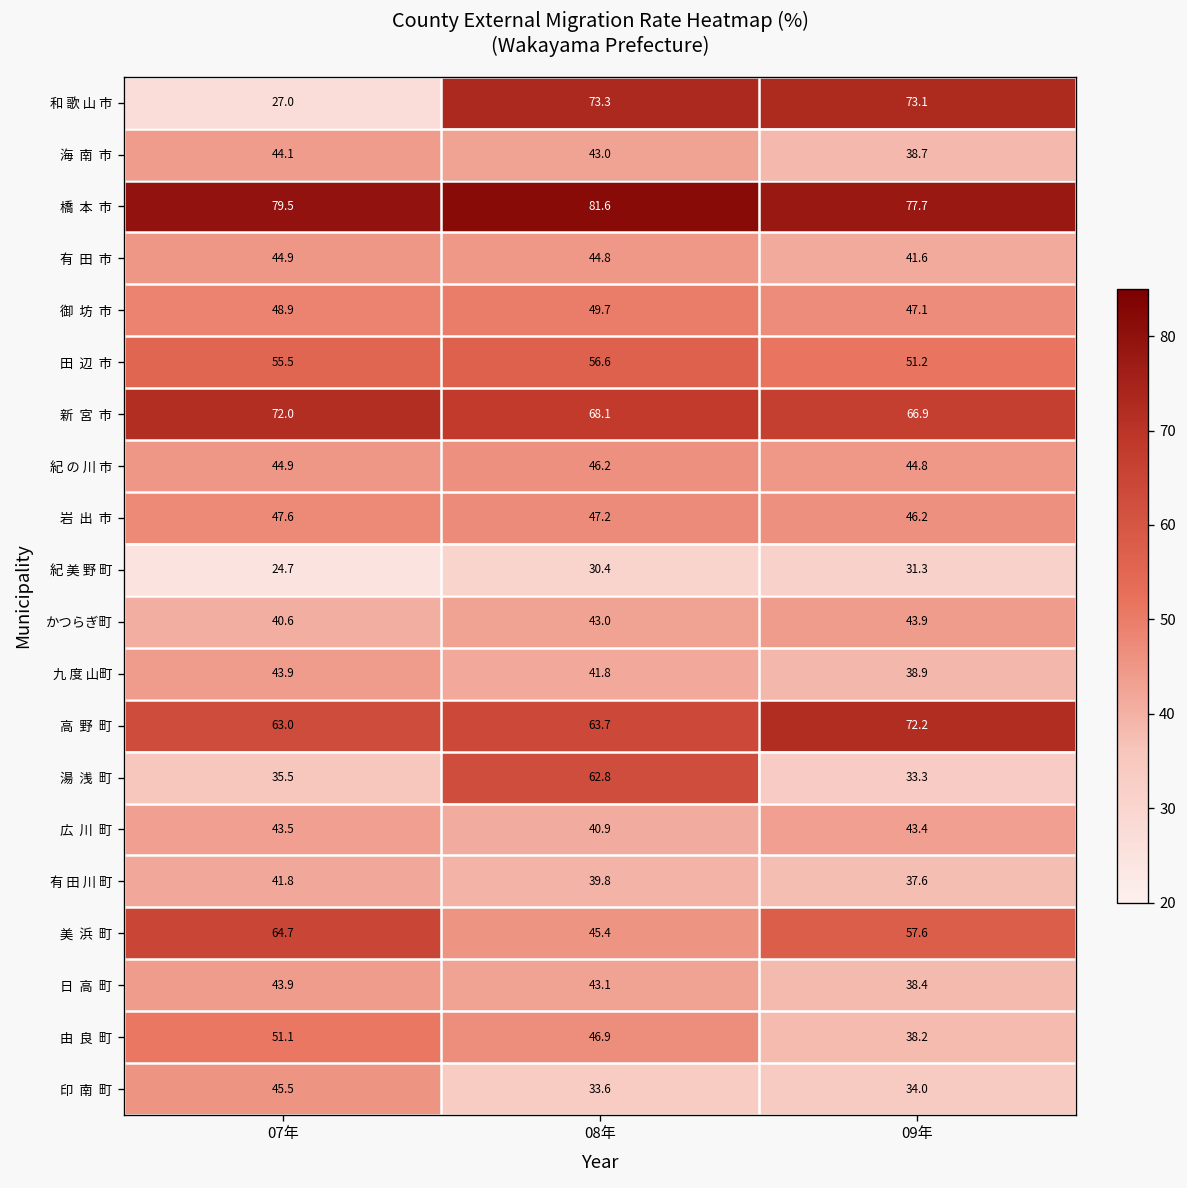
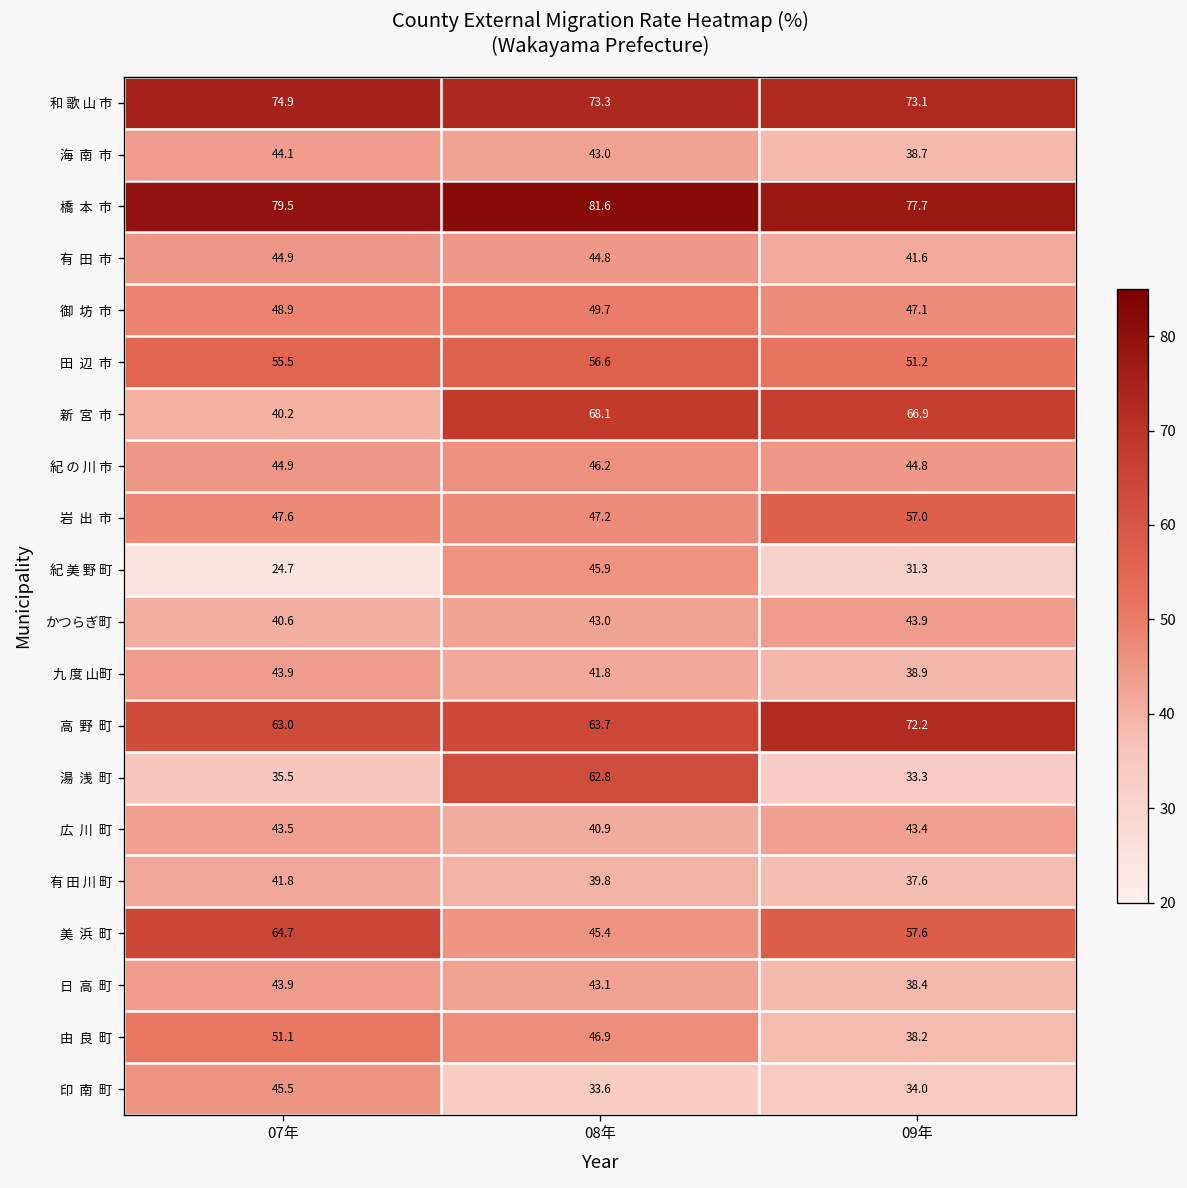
  {
    "和 歌 山 市": {
-     "07年": 27.0,
+     "07年": 74.9,
      "08年": 73.3,
      "09年": 73.1
    },
    "海 南 市": {
      "07年": 44.1,
      "08年": 43.0,
      "09年": 38.7
    },
    "橋 本 市": {
      "07年": 79.5,
      "08年": 81.6,
      "09年": 77.7
    },
    "有 田 市": {
      "07年": 44.9,
      "08年": 44.8,
      "09年": 41.6
    },
    "御 坊 市": {
      "07年": 48.9,
      "08年": 49.7,
      "09年": 47.1
    },
    "田 辺 市": {
      "07年": 55.5,
      "08年": 56.6,
      "09年": 51.2
    },
    "新 宮 市": {
-     "07年": 72.0,
+     "07年": 40.2,
      "08年": 68.1,
      "09年": 66.9
    },
    "紀 の 川 市": {
      "07年": 44.9,
      "08年": 46.2,
      "09年": 44.8
    },
    "岩 出 市": {
      "07年": 47.6,
      "08年": 47.2,
-     "09年": 46.2
+     "09年": 57.0
    },
    "紀 美 野 町": {
      "07年": 24.7,
-     "08年": 30.4,
+     "08年": 45.9,
      "09年": 31.3
    },
    "かつらぎ町": {
      "07年": 40.6,
      "08年": 43.0,
      "09年": 43.9
    },
    "九 度 山町": {
      "07年": 43.9,
      "08年": 41.8,
      "09年": 38.9
    },
    "高 野 町": {
      "07年": 63.0,
      "08年": 63.7,
      "09年": 72.2
    },
    "湯 浅 町": {
      "07年": 35.5,
      "08年": 62.8,
      "09年": 33.3
    },
    "広 川 町": {
      "07年": 43.5,
      "08年": 40.9,
      "09年": 43.4
    },
    "有 田 川 町": {
      "07年": 41.8,
      "08年": 39.8,
      "09年": 37.6
    },
    "美 浜 町": {
      "07年": 64.7,
      "08年": 45.4,
      "09年": 57.6
    },
    "日 高 町": {
      "07年": 43.9,
      "08年": 43.1,
      "09年": 38.4
    },
    "由 良 町": {
      "07年": 51.1,
      "08年": 46.9,
      "09年": 38.2
    },
    "印 南 町": {
      "07年": 45.5,
      "08年": 33.6,
      "09年": 34.0
    }
  }
